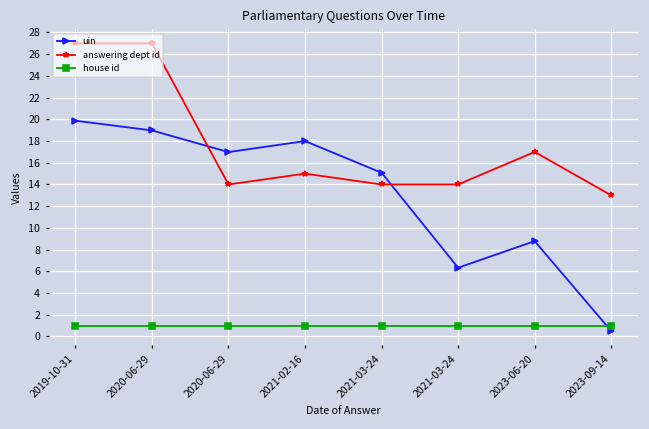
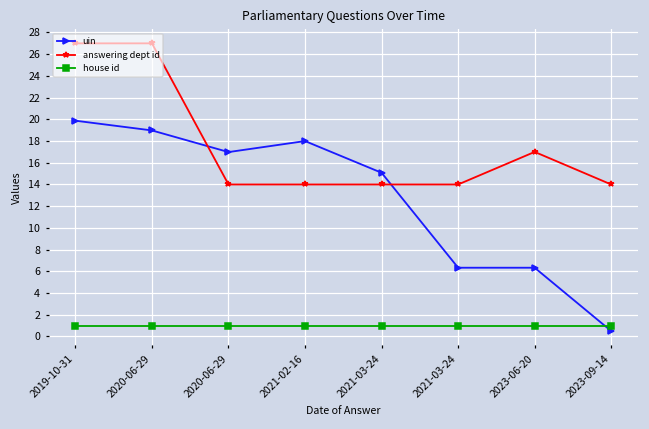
  {
    "uin": {
      "2019-10-31": 20,
      "2021-02-16": 18,
-     "2023-06-20": 9,
+     "2023-06-20": 6,
      "2023-09-14": 0
    },
    "answering dept id": {
-     "2021-02-16": 15,
+     "2021-02-16": 14,
      "2023-06-20": 17,
-     "2023-09-14": 13
+     "2023-09-14": 14
    },
    "house id": {
      "2019-10-31": 1,
      "2021-02-16": 1,
      "2023-06-20": 1,
      "2023-09-14": 1
    }
  }
